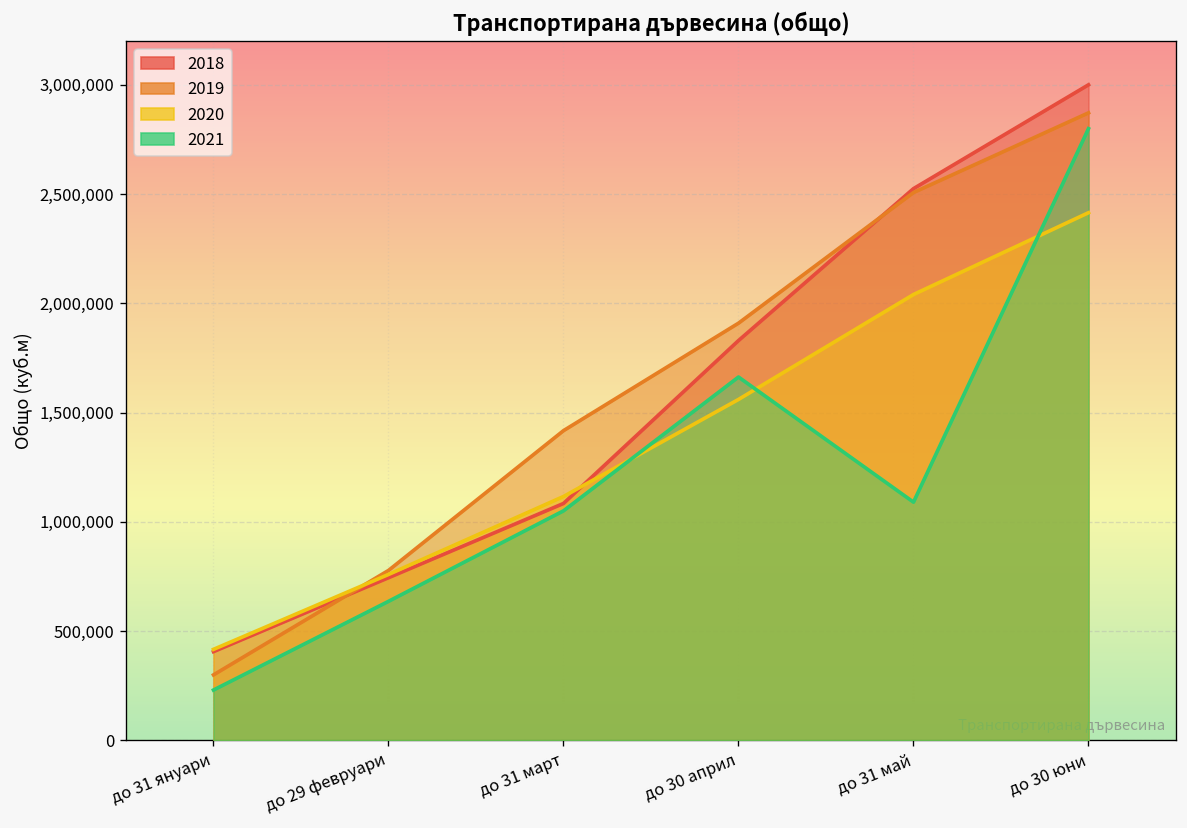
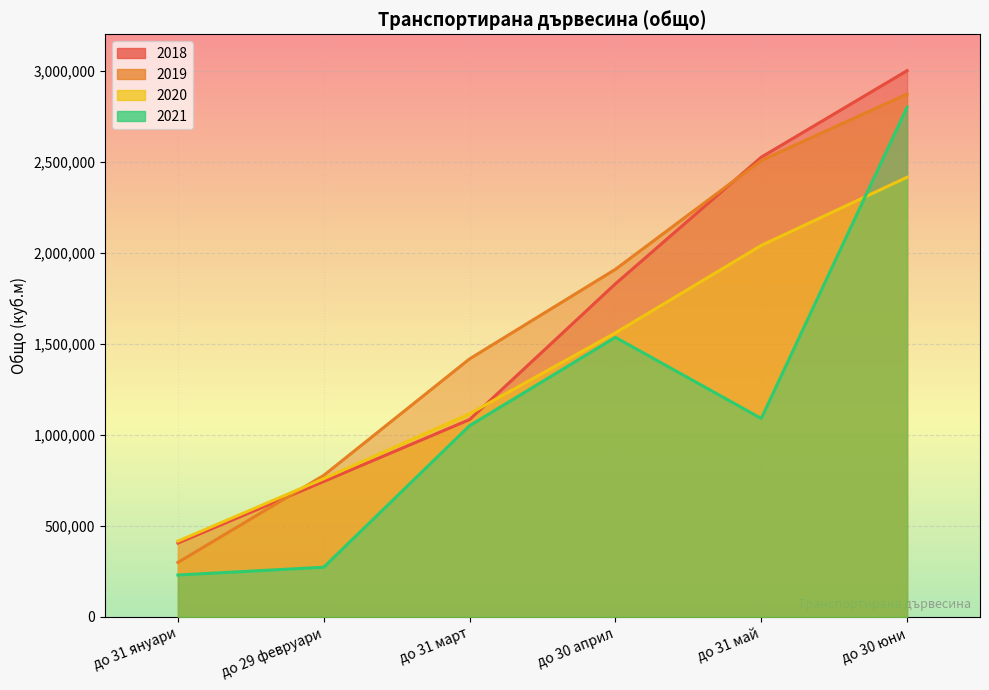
  {
    "2021": {
      "до 31 януари": "230,000",
-     "до 29 февруари": "640,000",
+     "до 29 февруари": "270,000",
      "до 31 март": "1,050,000",
-     "до 30 април": "1,660,000",
+     "до 30 април": "1,540,000",
      "до 31 май": "1,090,000",
      "до 30 юни": "2,800,000"
    }
  }
